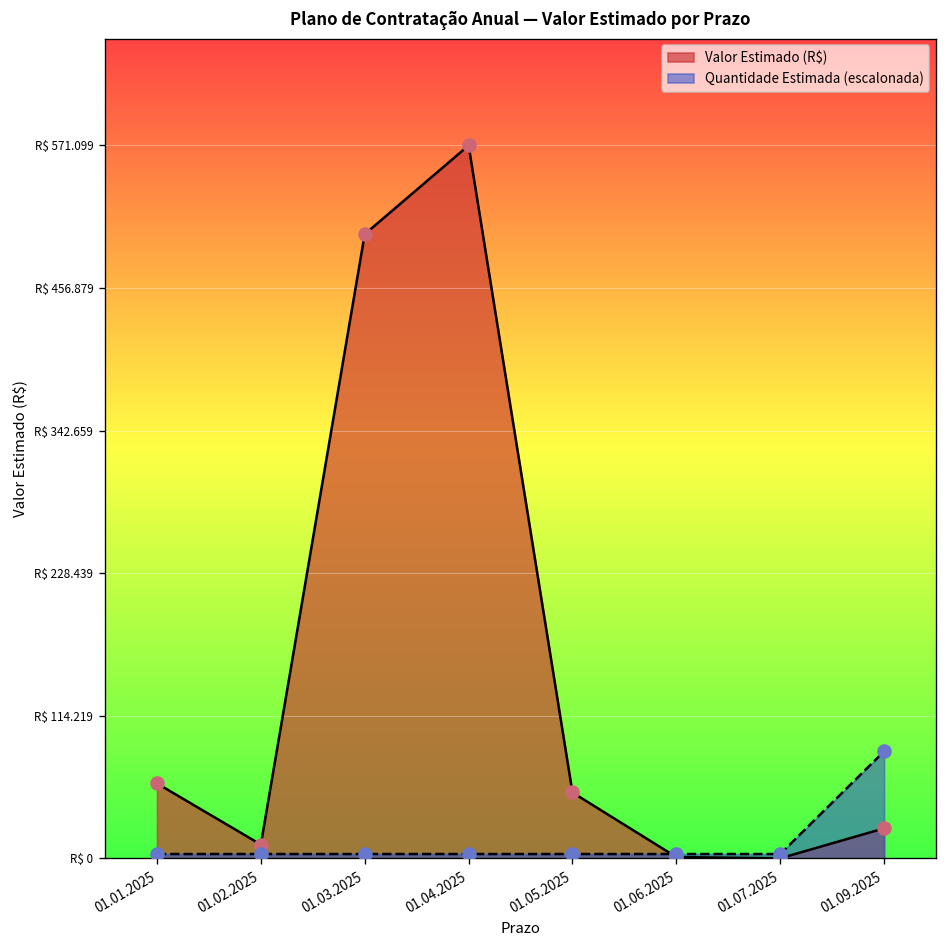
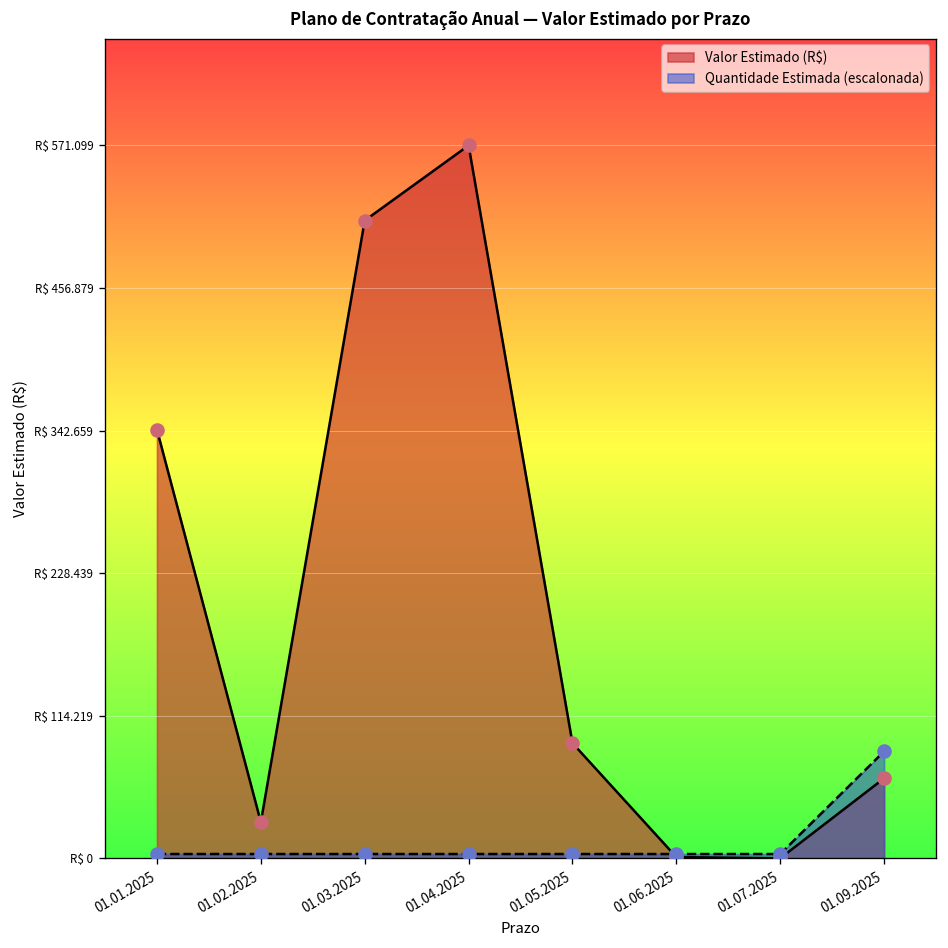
  {
    "Valor Estimado (R$)": {
-     "01.01.2025": "R$ 60",
-     "01.02.2025": "R$ 11",
-     "01.03.2025": "R$ 500",
+     "01.01.2025": "R$ 343",
+     "01.02.2025": "R$ 29",
+     "01.03.2025": "R$ 511",
      "01.04.2025": "R$ 571",
-     "01.05.2025": "R$ 53",
+     "01.05.2025": "R$ 92",
      "01.07.2025": "R$ 0",
-     "01.09.2025": "R$ 24"
+     "01.09.2025": "R$ 64"
    },
    "Quantidade Estimada (escalonada)": {
      "01.01.2025": "R$ 3",
      "01.02.2025": "R$ 3",
      "01.03.2025": "R$ 3",
      "01.04.2025": "R$ 3",
      "01.05.2025": "R$ 3",
      "01.07.2025": "R$ 3",
      "01.09.2025": "R$ 86"
    }
  }
